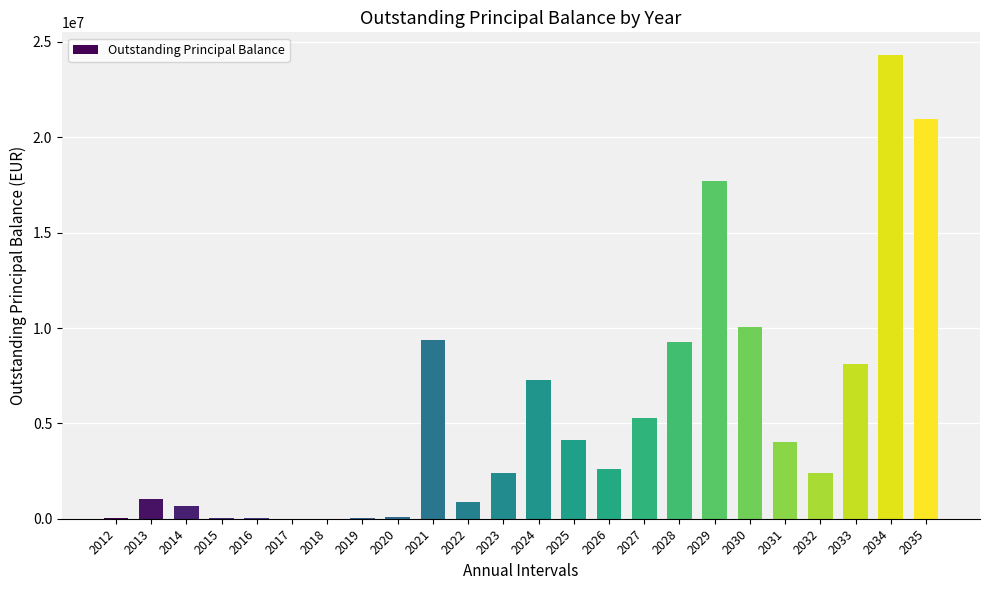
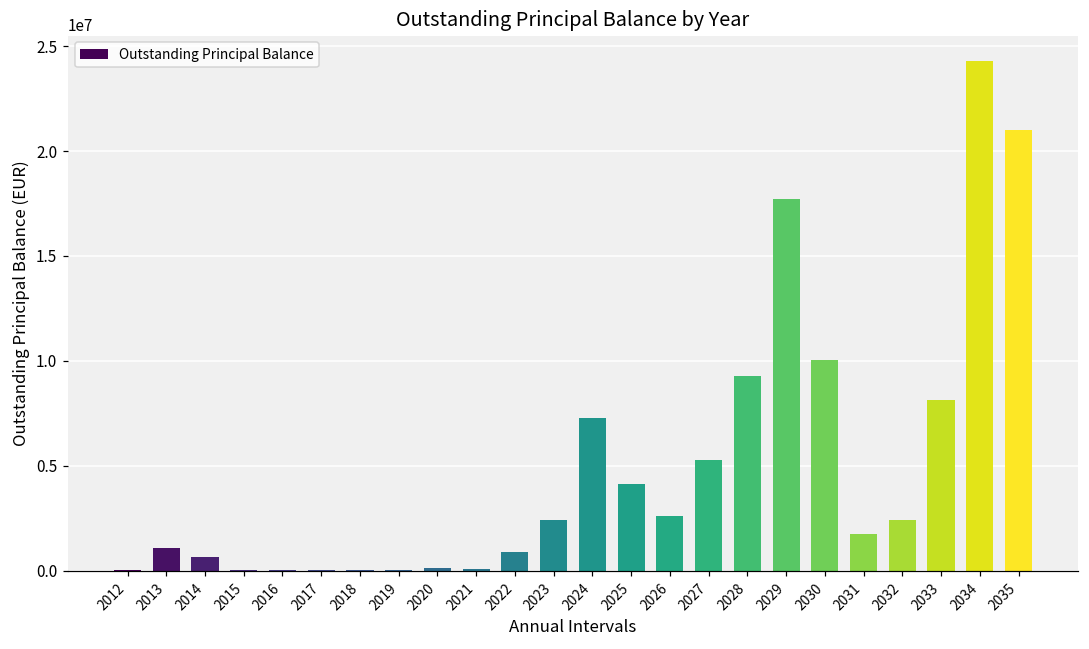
  {
    "2013": 1100000,
    "2014": 700000,
-   "2021": 9400000,
+   "2021": 100000,
    "2022": 900000,
    "2023": 2400000,
    "2024": 7300000,
    "2025": 4100000,
    "2026": 2600000,
    "2027": 5300000,
    "2028": 9300000,
    "2029": 17700000,
    "2030": 10000000,
-   "2031": 4000000,
+   "2031": 1700000,
    "2032": 2400000,
    "2033": 8100000,
    "2034": 24300000,
    "2035": 21000000
  }
